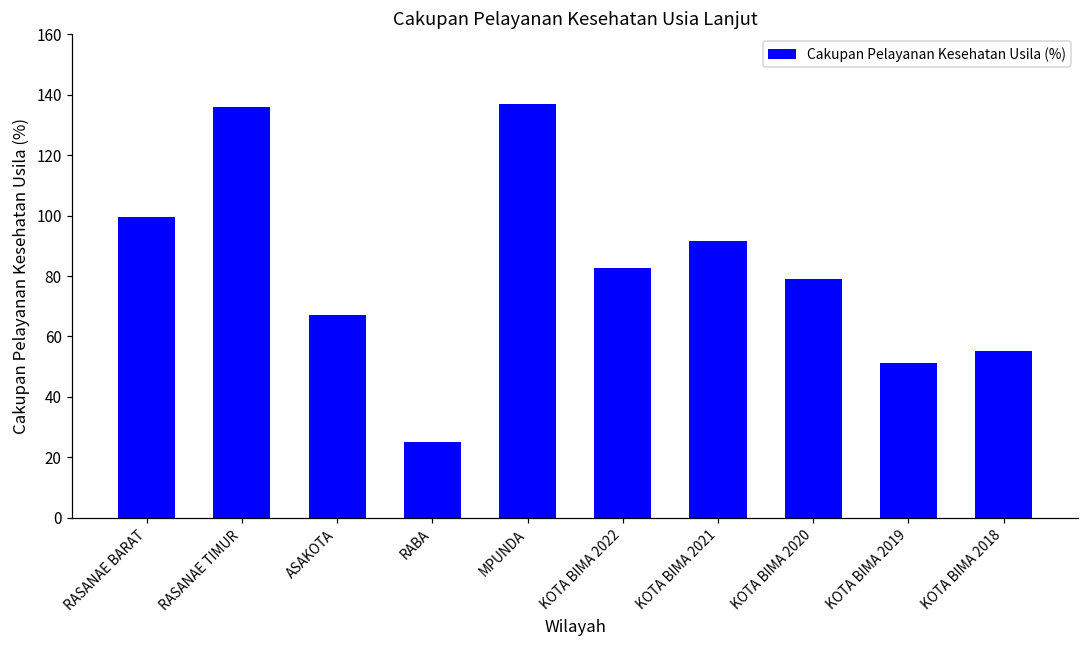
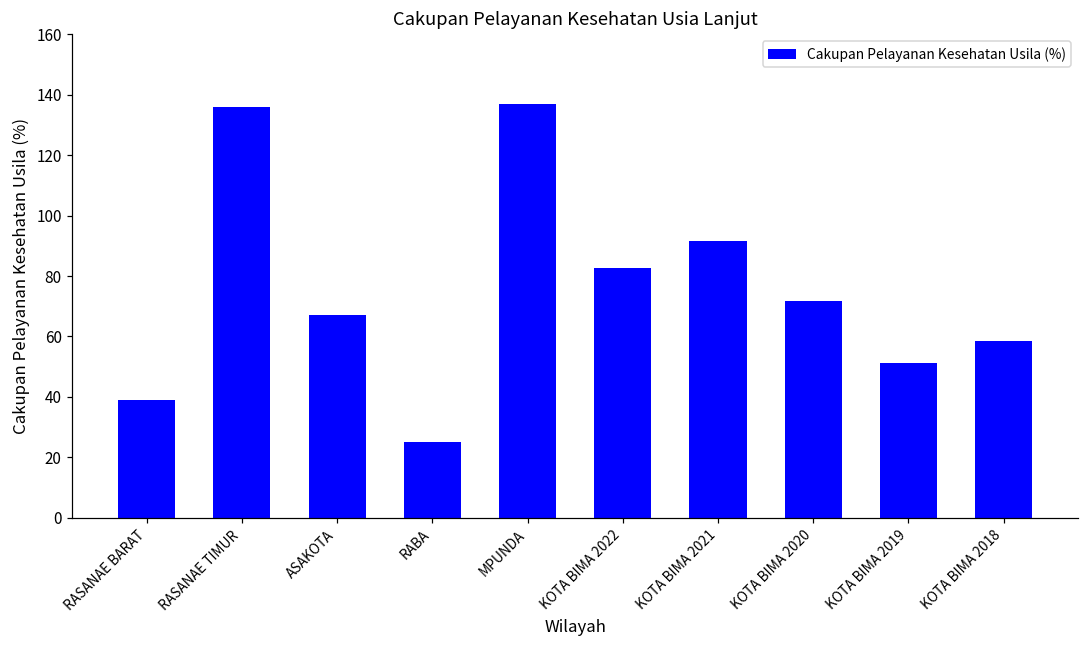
  {
-   "RASANAE BARAT": 99,
+   "RASANAE BARAT": 39,
    "RASANAE TIMUR": 136,
    "ASAKOTA": 67,
    "RABA": 25,
    "MPUNDA": 137,
    "KOTA BIMA 2022": 83,
    "KOTA BIMA 2021": 91,
-   "KOTA BIMA 2020": 79,
+   "KOTA BIMA 2020": 72,
    "KOTA BIMA 2019": 51,
-   "KOTA BIMA 2018": 55
+   "KOTA BIMA 2018": 59
  }
